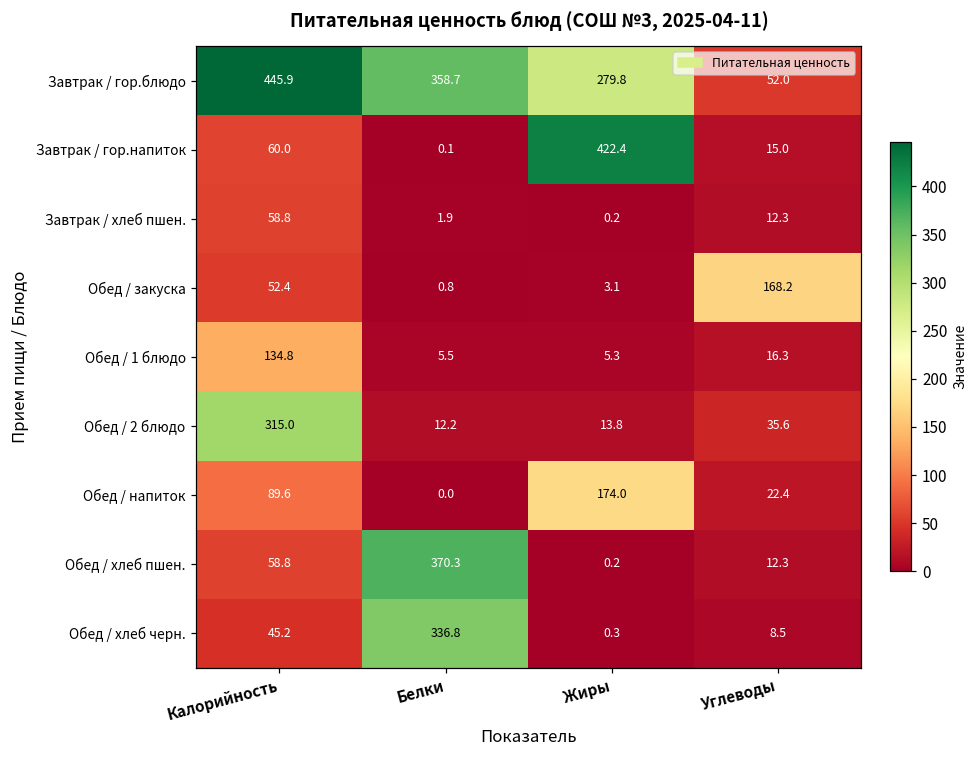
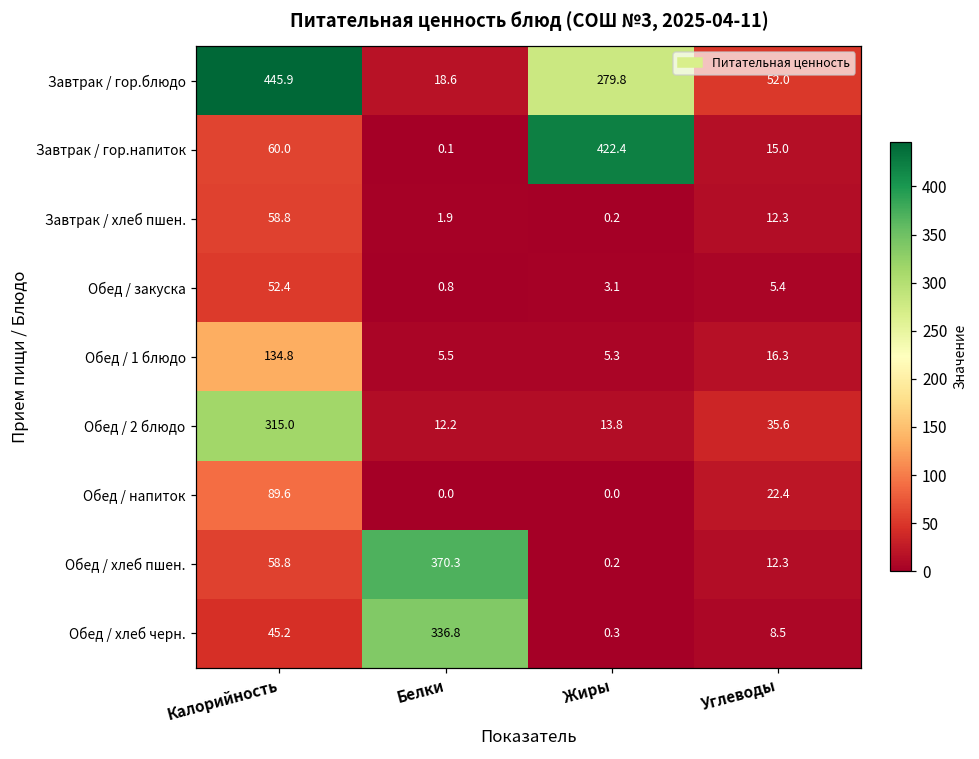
  {
    "Завтрак / гор.блюдо": {
      "Калорийность": 445.9,
-     "Белки": 358.7,
+     "Белки": 18.6,
      "Жиры": 279.8,
      "Углеводы": 52.0
    },
    "Завтрак / гор.напиток": {
      "Калорийность": 60.0,
      "Белки": 0.1,
      "Жиры": 422.4,
      "Углеводы": 15.0
    },
    "Завтрак / хлеб пшен.": {
      "Калорийность": 58.8,
      "Белки": 1.9,
      "Жиры": 0.2,
      "Углеводы": 12.3
    },
    "Обед / закуска": {
      "Калорийность": 52.4,
      "Белки": 0.8,
      "Жиры": 3.1,
-     "Углеводы": 168.2
+     "Углеводы": 5.4
    },
    "Обед / 1 блюдо": {
      "Калорийность": 134.8,
      "Белки": 5.5,
      "Жиры": 5.3,
      "Углеводы": 16.3
    },
    "Обед / 2 блюдо": {
      "Калорийность": 315.0,
      "Белки": 12.2,
      "Жиры": 13.8,
      "Углеводы": 35.6
    },
    "Обед / напиток": {
      "Калорийность": 89.6,
      "Белки": 0.0,
-     "Жиры": 174.0,
+     "Жиры": 0.0,
      "Углеводы": 22.4
    },
    "Обед / хлеб пшен.": {
      "Калорийность": 58.8,
      "Белки": 370.3,
      "Жиры": 0.2,
      "Углеводы": 12.3
    },
    "Обед / хлеб черн.": {
      "Калорийность": 45.2,
      "Белки": 336.8,
      "Жиры": 0.3,
      "Углеводы": 8.5
    }
  }
